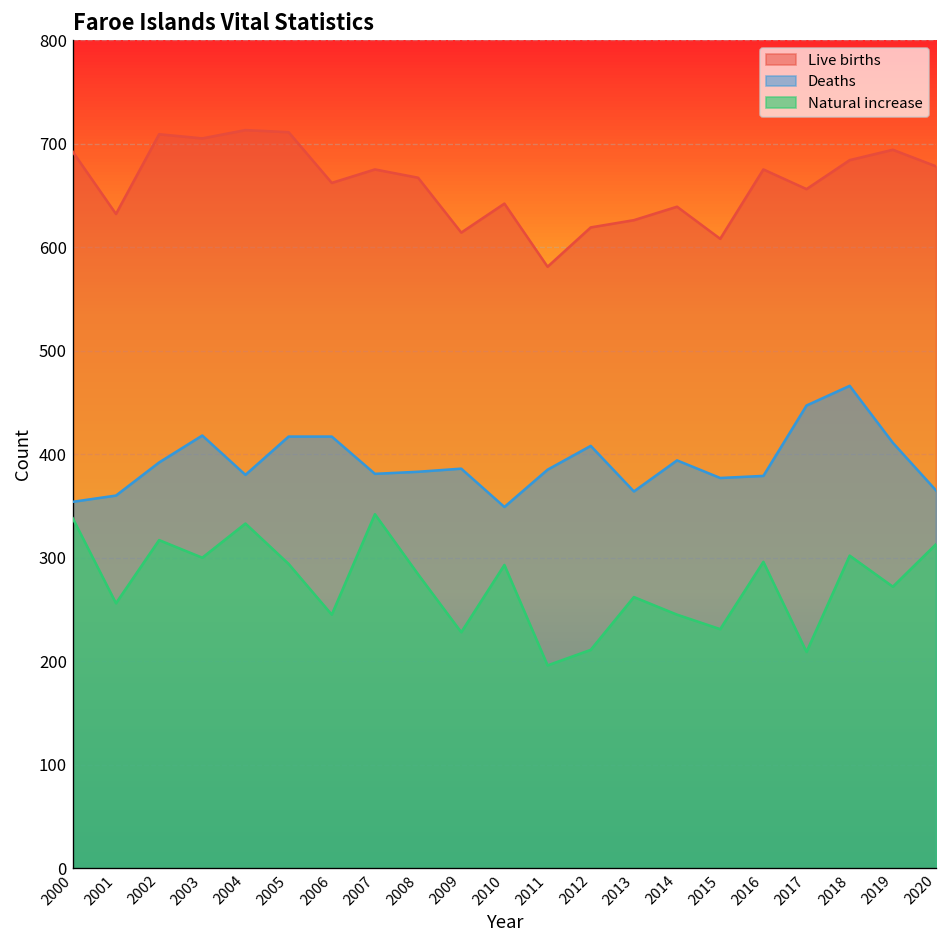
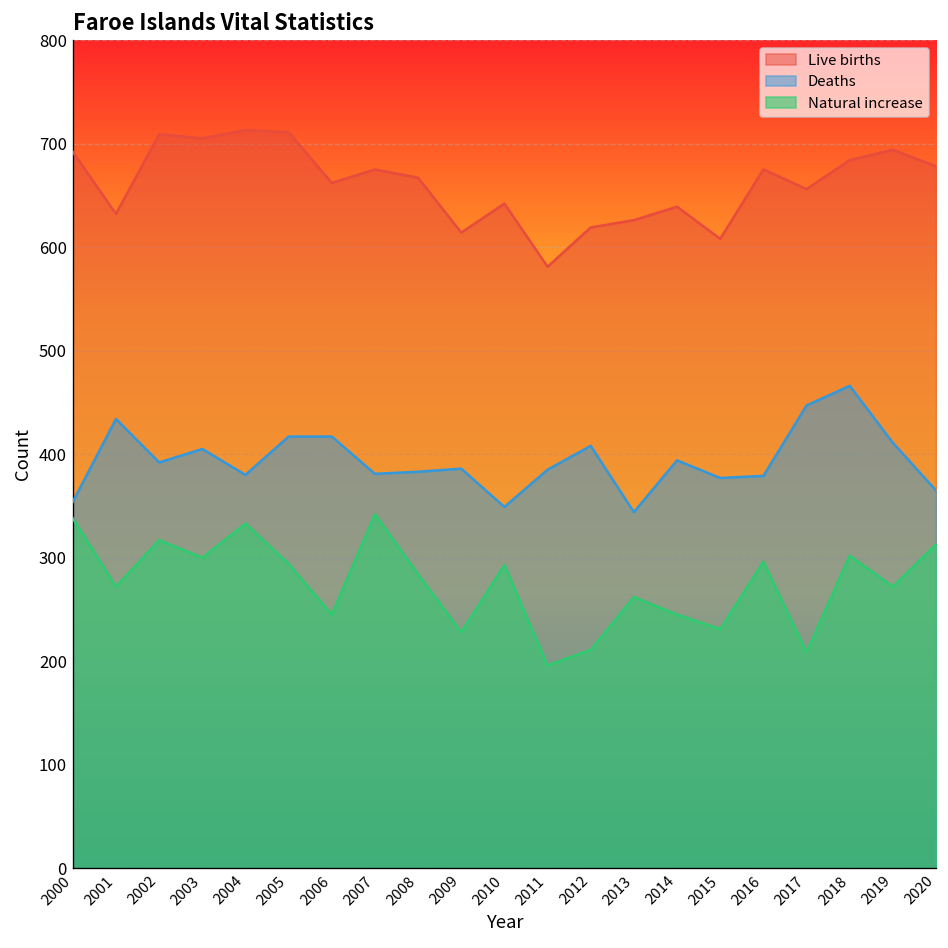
  {
    "Live births": {
      "2000": 690,
      "2001": 630,
      "2002": 710,
      "2003": 710,
      "2004": 710,
      "2005": 710,
      "2006": 660,
      "2007": 680,
      "2008": 670,
      "2009": 610,
      "2010": 640,
      "2011": 580,
      "2012": 620,
      "2013": 630,
      "2014": 640,
      "2015": 610,
      "2016": 680,
      "2017": 660,
      "2018": 680,
      "2019": 690,
      "2020": 680
    },
    "Deaths": {
      "2000": 350,
-     "2001": 360,
+     "2001": 430,
      "2002": 390,
-     "2003": 420,
+     "2003": 410,
      "2004": 380,
      "2005": 420,
      "2006": 420,
      "2007": 380,
      "2008": 380,
      "2009": 390,
      "2010": 350,
      "2011": 390,
      "2012": 410,
-     "2013": 360,
+     "2013": 340,
      "2014": 390,
      "2015": 380,
      "2016": 380,
      "2017": 450,
      "2018": 470,
      "2019": 410,
      "2020": 370
    },
    "Natural increase": {
      "2000": 340,
-     "2001": 260,
+     "2001": 270,
      "2002": 320,
      "2003": 300,
      "2004": 330,
      "2005": 290,
      "2006": 250,
      "2007": 340,
      "2008": 280,
      "2009": 230,
      "2010": 290,
      "2011": 200,
      "2012": 210,
      "2013": 260,
      "2014": 250,
      "2015": 230,
      "2016": 300,
      "2017": 210,
      "2018": 300,
      "2019": 270,
      "2020": 310
    }
  }
